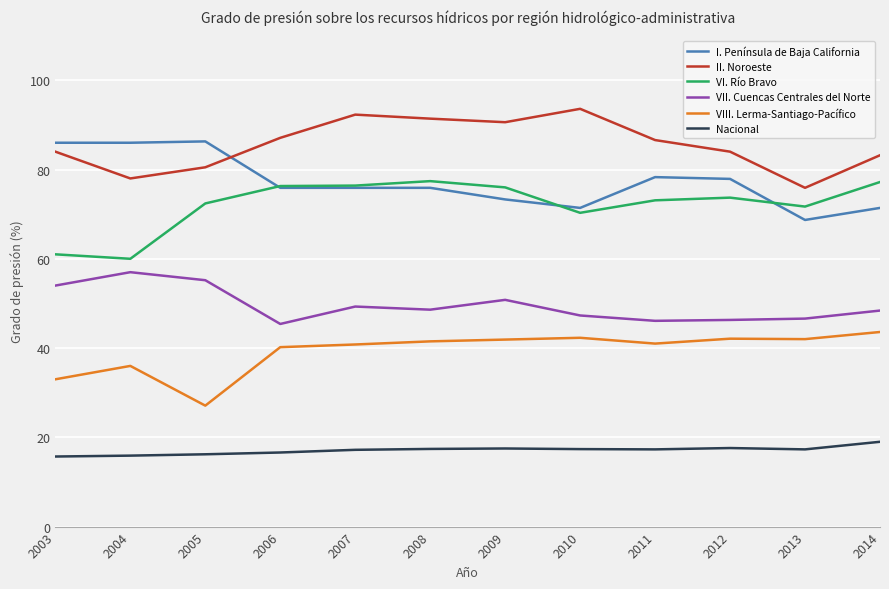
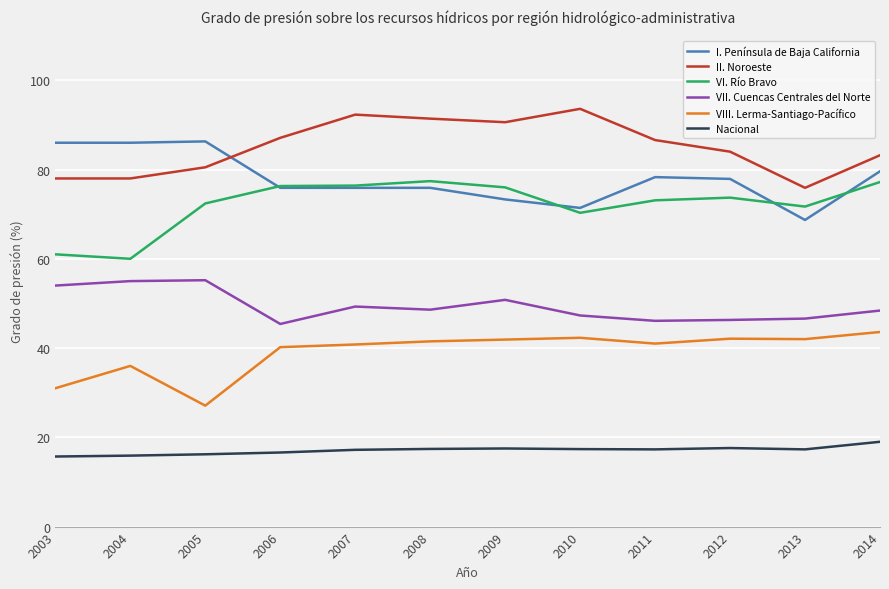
  {
    "I. Península de Baja California": {
      "2003": 86,
      "2004": 86,
      "2005": 86,
      "2008": 76,
      "2009": 73,
      "2010": 71,
      "2011": 78,
      "2012": 78,
      "2013": 69,
-     "2014": 71
+     "2014": 80
    },
    "II. Noroeste": {
-     "2003": 84,
+     "2003": 78,
      "2004": 78,
      "2005": 81,
      "2006": 87,
      "2007": 92,
      "2008": 91,
      "2009": 91,
      "2010": 94,
      "2011": 87,
      "2012": 84,
      "2013": 76,
      "2014": 83
    },
    "VI. Río Bravo": {
      "2003": 61,
      "2004": 60,
      "2005": 72,
      "2008": 77,
      "2009": 76,
      "2010": 70,
      "2011": 73,
      "2012": 74,
      "2013": 72,
      "2014": 77
    },
    "VII. Cuencas Centrales del Norte": {
      "2003": 54,
-     "2004": 57,
+     "2004": 55,
      "2005": 55,
      "2006": 45,
      "2007": 49,
      "2008": 49,
      "2009": 51,
      "2010": 47,
      "2011": 46,
      "2012": 46,
      "2013": 47,
      "2014": 48
    },
    "VIII. Lerma-Santiago-Pacífico": {
-     "2003": 33,
+     "2003": 31,
      "2004": 36,
      "2005": 27,
      "2006": 40,
      "2007": 41,
      "2008": 42,
      "2009": 42,
      "2010": 42,
      "2011": 41,
      "2012": 42,
      "2013": 42,
      "2014": 44
    },
    "Nacional": {
      "2003": 16,
      "2004": 16,
      "2005": 16,
      "2006": 17,
      "2007": 17,
      "2008": 17,
      "2009": 18,
      "2010": 17,
      "2011": 17,
      "2012": 18,
      "2013": 17,
      "2014": 19
    }
  }
